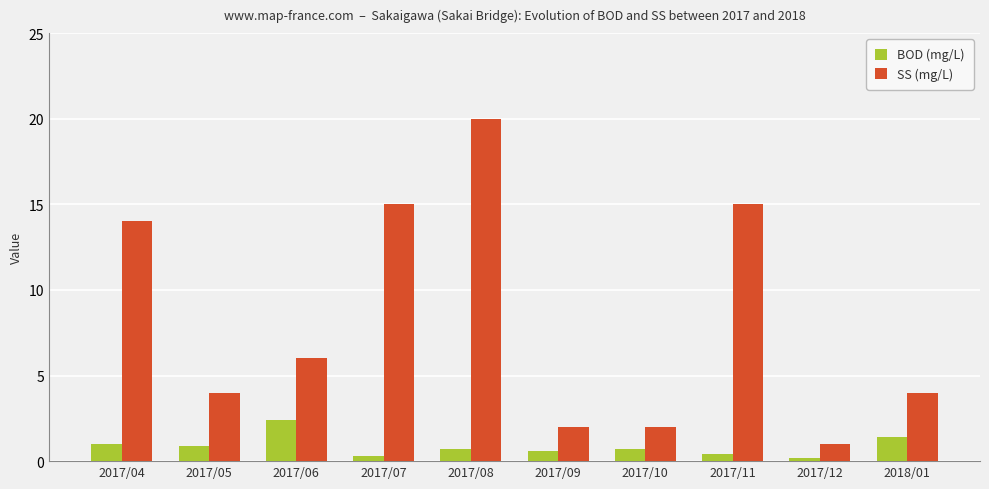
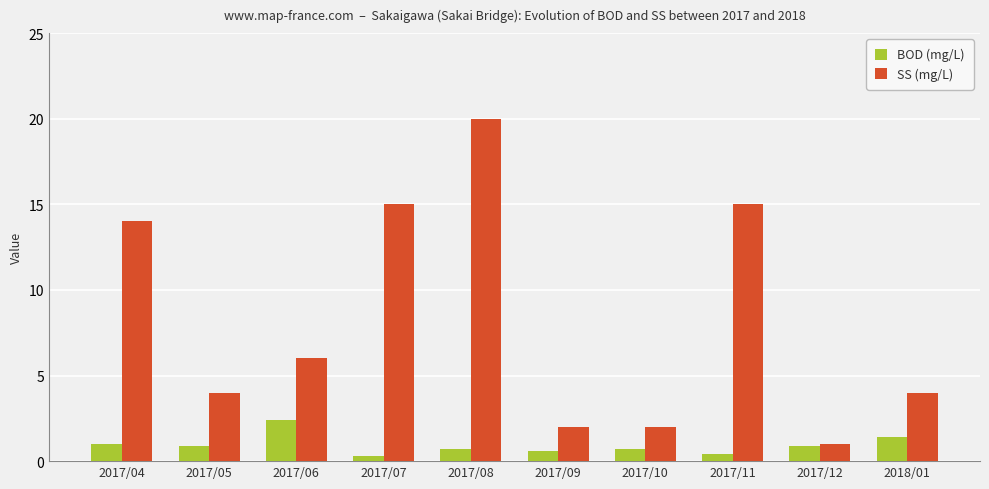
  {
    "BOD (mg/L)": {
      "2017/04": 1.0,
      "2017/05": 0.9,
      "2017/06": 2.4,
      "2017/07": 0.3,
      "2017/08": 0.7,
      "2017/09": 0.6,
      "2017/10": 0.7,
      "2017/11": 0.4,
-     "2017/12": 0.2,
+     "2017/12": 0.9,
      "2018/01": 1.4
    },
    "SS (mg/L)": {
      "2017/04": 14.0,
      "2017/05": 4.0,
      "2017/06": 6.0,
      "2017/07": 15.0,
      "2017/08": 20.0,
      "2017/09": 2.0,
      "2017/10": 2.0,
      "2017/11": 15.0,
      "2017/12": 1.0,
      "2018/01": 4.0
    }
  }
